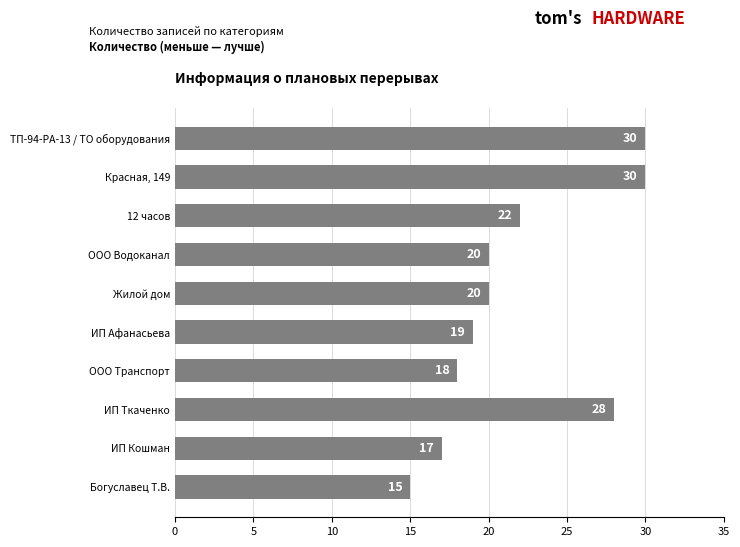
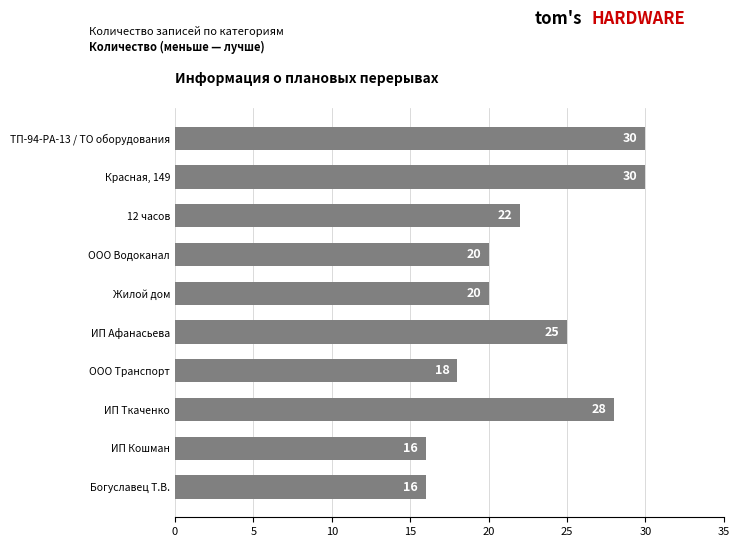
  {
    "ТП-94-РА-13 / ТО оборудования": 30,
    "Красная, 149": 30,
    "12 часов": 22,
    "ООО Водоканал": 20,
    "Жилой дом": 20,
-   "ИП Афанасьева": 19,
+   "ИП Афанасьева": 25,
    "ООО Транспорт": 18,
    "ИП Ткаченко": 28,
-   "ИП Кошман": 17,
-   "Богуславец Т.В.": 15
+   "ИП Кошман": 16,
+   "Богуславец Т.В.": 16
  }
